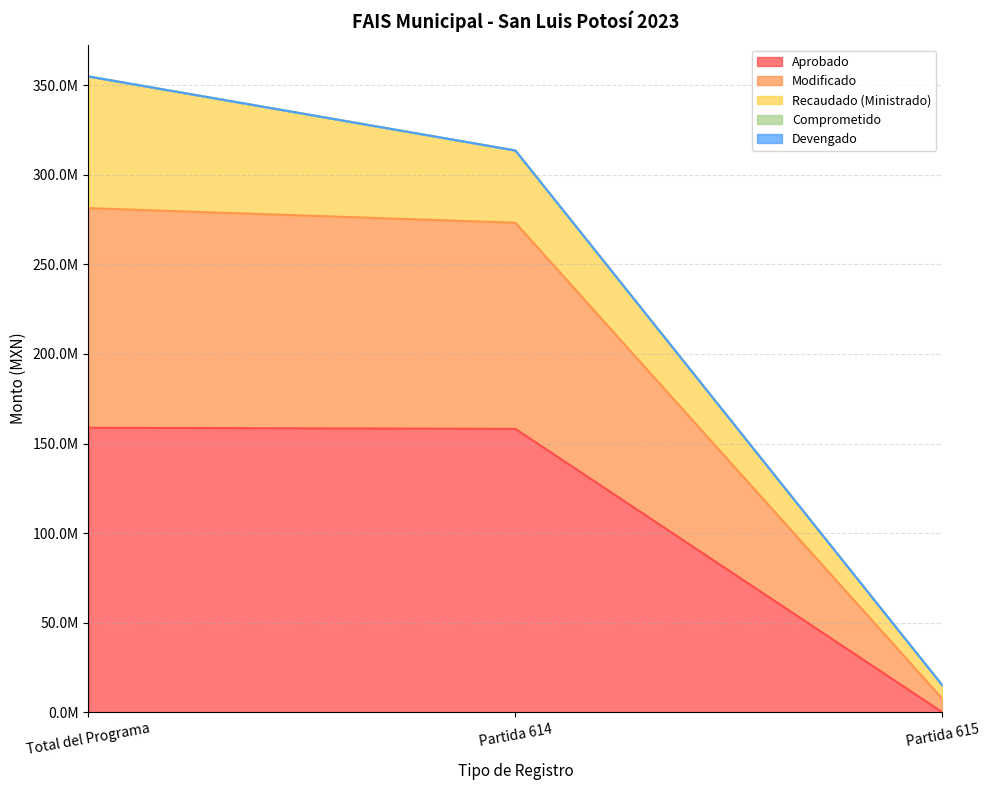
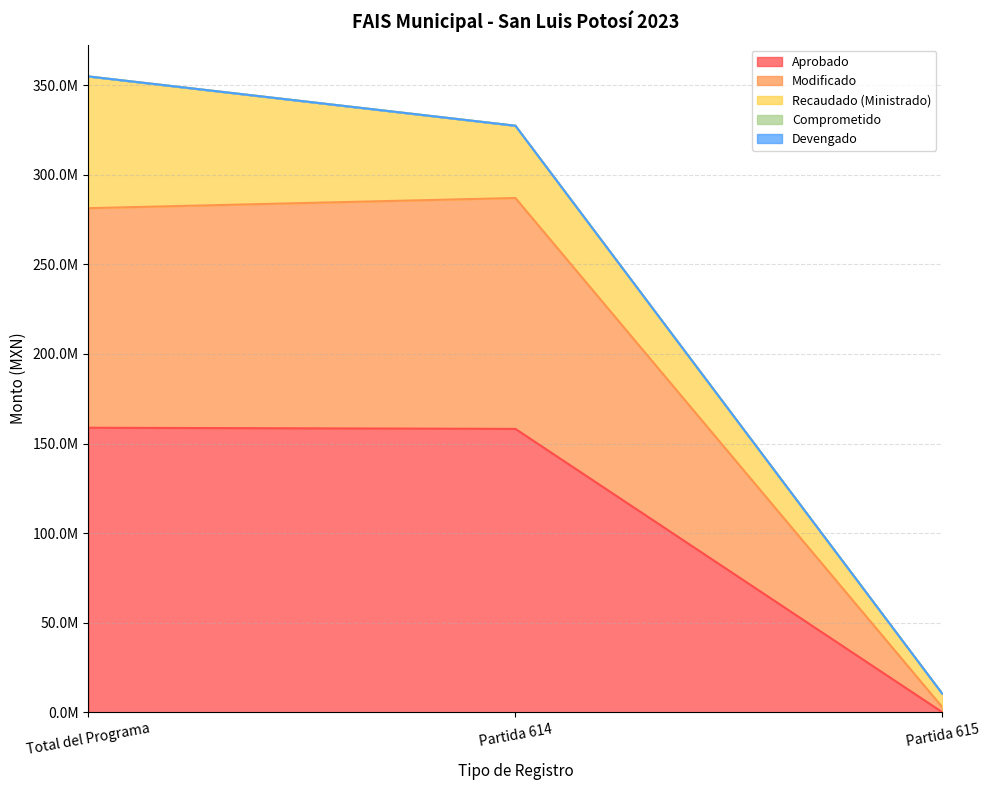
  {
    "Aprobado": {
      "Total del Programa": 159000000,
      "Partida 614": 158000000,
      "Partida 615": 0
    },
    "Modificado": {
      "Total del Programa": 123000000,
-     "Partida 614": 115000000,
-     "Partida 615": 8000000
+     "Partida 614": 129000000,
+     "Partida 615": 3000000
    }
  }
